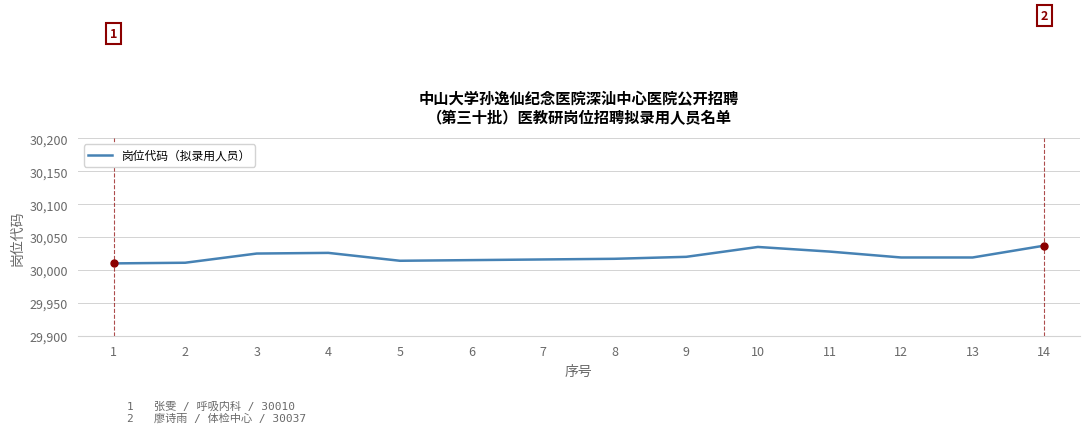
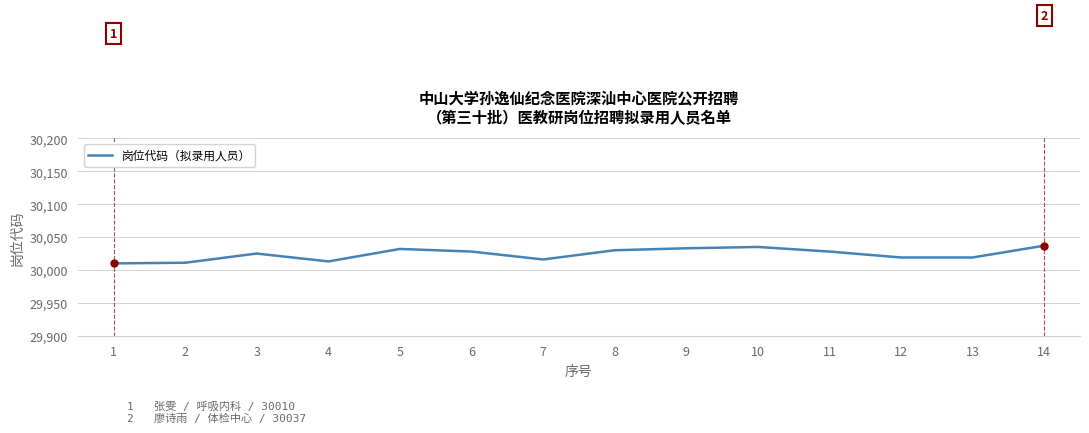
  {
    "岗位代码（拟录用人员）": {
      "2": "30,010",
      "3": "30,030",
-     "4": "30,030",
-     "5": "30,010",
-     "6": "30,020",
+     "4": "30,010",
+     "5": "30,030",
+     "6": "30,030",
      "7": "30,020",
-     "8": "30,020",
-     "9": "30,020",
+     "8": "30,030",
+     "9": "30,030",
      "10": "30,040",
      "11": "30,030",
      "12": "30,020",
      "13": "30,020"
    }
  }
